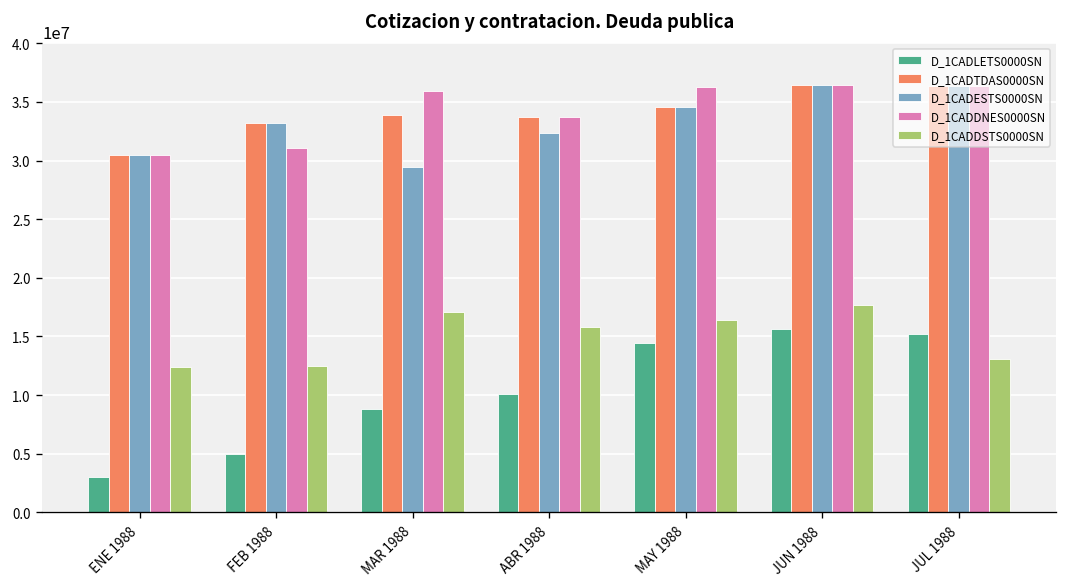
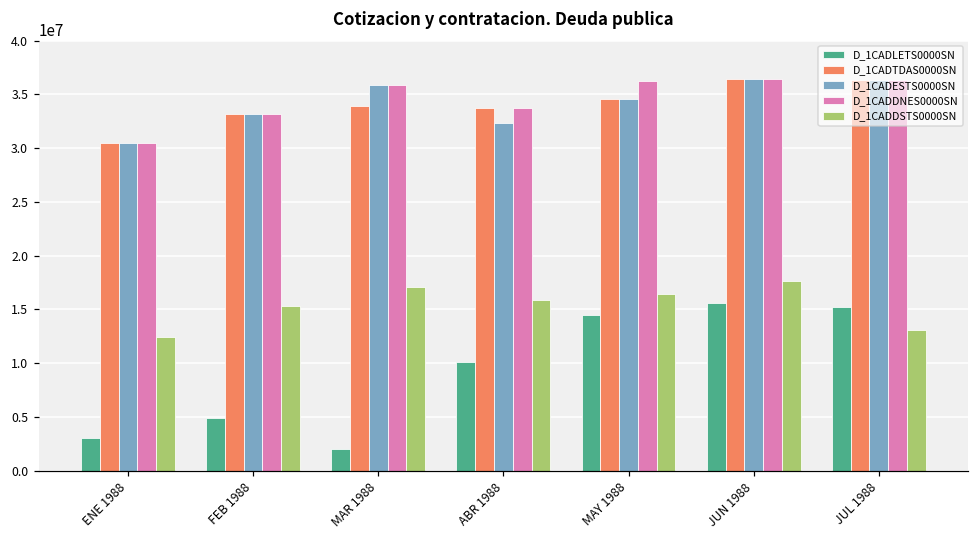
  {
    "D_1CADLETS0000SN": {
      "ENE 1988": 3000000,
      "FEB 1988": 5000000,
-     "MAR 1988": 9000000,
+     "MAR 1988": 2000000,
      "ABR 1988": 10000000,
      "MAY 1988": 14000000,
      "JUN 1988": 16000000,
      "JUL 1988": 15000000
    },
    "D_1CADTDAS0000SN": {
      "ENE 1988": 31000000,
      "FEB 1988": 33000000,
      "MAR 1988": 34000000,
      "ABR 1988": 34000000,
      "MAY 1988": 35000000,
      "JUN 1988": 36000000
    },
    "D_1CADESTS0000SN": {
      "ENE 1988": 31000000,
      "FEB 1988": 33000000,
-     "MAR 1988": 29000000,
+     "MAR 1988": 36000000,
      "ABR 1988": 32000000,
      "MAY 1988": 35000000,
      "JUN 1988": 36000000
    },
    "D_1CADDNES0000SN": {
      "ENE 1988": 31000000,
-     "FEB 1988": 31000000,
+     "FEB 1988": 33000000,
      "MAR 1988": 36000000,
      "ABR 1988": 34000000,
      "MAY 1988": 36000000,
      "JUN 1988": 36000000
    },
    "D_1CADDSTS0000SN": {
      "ENE 1988": 12000000,
-     "FEB 1988": 12000000,
+     "FEB 1988": 15000000,
      "MAR 1988": 17000000,
      "ABR 1988": 16000000,
      "MAY 1988": 16000000,
      "JUN 1988": 18000000,
      "JUL 1988": 13000000
    }
  }
